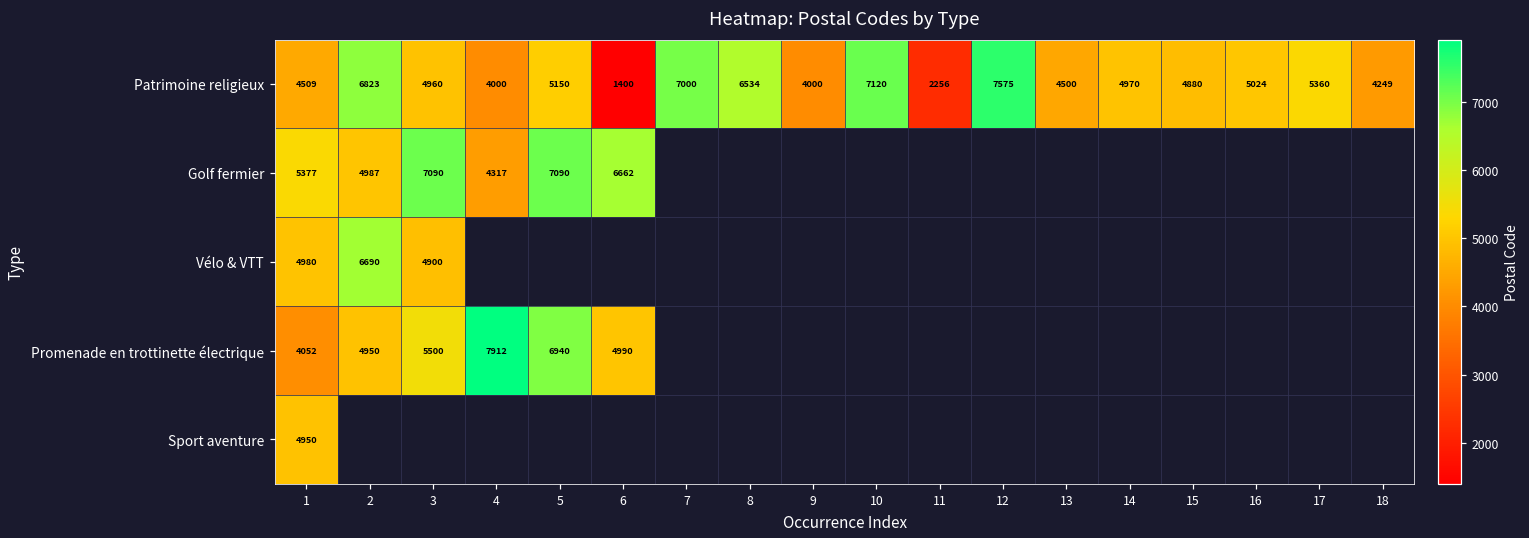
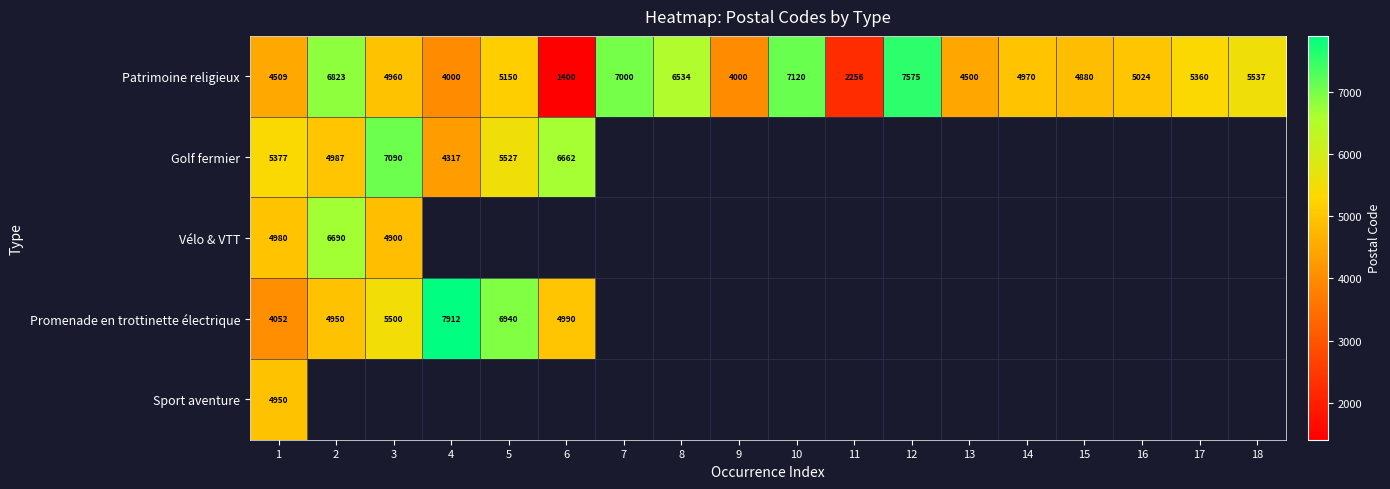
  {
    "Patrimoine religieux": {
      "1": 4509,
      "2": 6823,
      "3": 4960,
      "4": 4000,
      "5": 5150,
      "6": 1400,
      "7": 7000,
      "8": 6534,
      "9": 4000,
      "10": 7120,
      "11": 2256,
      "12": 7575,
      "13": 4500,
      "14": 4970,
      "15": 4880,
      "16": 5024,
      "17": 5360,
-     "18": 4249
+     "18": 5537
    },
    "Golf fermier": {
      "1": 5377,
      "2": 4987,
      "3": 7090,
      "4": 4317,
-     "5": 7090,
+     "5": 5527,
      "6": 6662
    },
    "Vélo & VTT": {
      "1": 4980,
      "2": 6690,
      "3": 4900
    },
    "Promenade en trottinette électrique": {
      "1": 4052,
      "2": 4950,
      "3": 5500,
      "4": 7912,
      "5": 6940,
      "6": 4990
    },
    "Sport aventure": {
      "1": 4950
    }
  }
